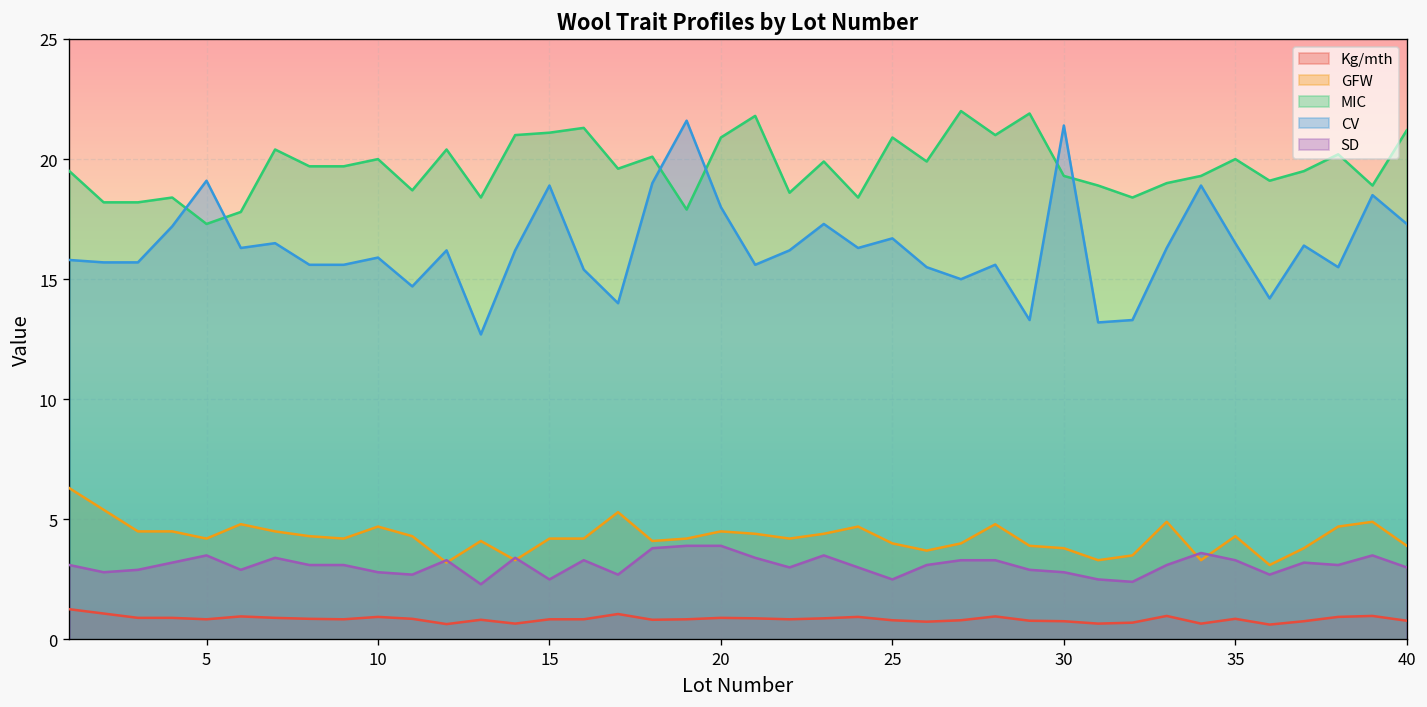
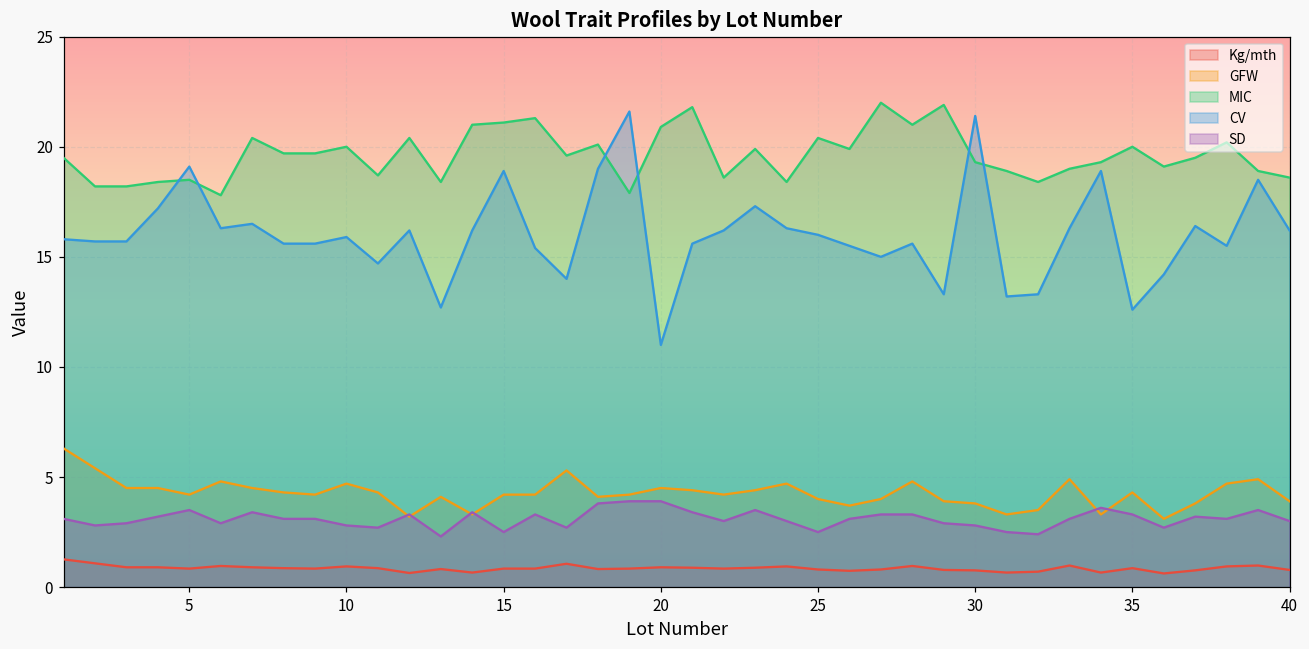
  {
    "MIC": {
-     "5": 17.3,
+     "5": 18.5,
      "10": 20.0,
      "15": 21.1,
      "20": 20.9,
-     "25": 20.9,
+     "25": 20.4,
      "30": 19.3,
      "35": 20.0,
-     "40": 21.2
+     "40": 18.6
    },
    "CV": {
      "5": 19.1,
      "10": 15.9,
      "15": 18.9,
-     "20": 18,
-     "25": 16.7,
+     "20": 11,
+     "25": 16.0,
      "30": 21.4,
-     "35": 16.5,
-     "40": 17.3
+     "35": 12.6,
+     "40": 16.2
    },
    "SD": {
      "5": 3.5,
      "10": 2.8,
      "15": 2.5,
      "20": 3.9,
      "25": 2.5,
      "30": 2.8,
      "35": 3.3,
      "40": 3.0
    }
  }
